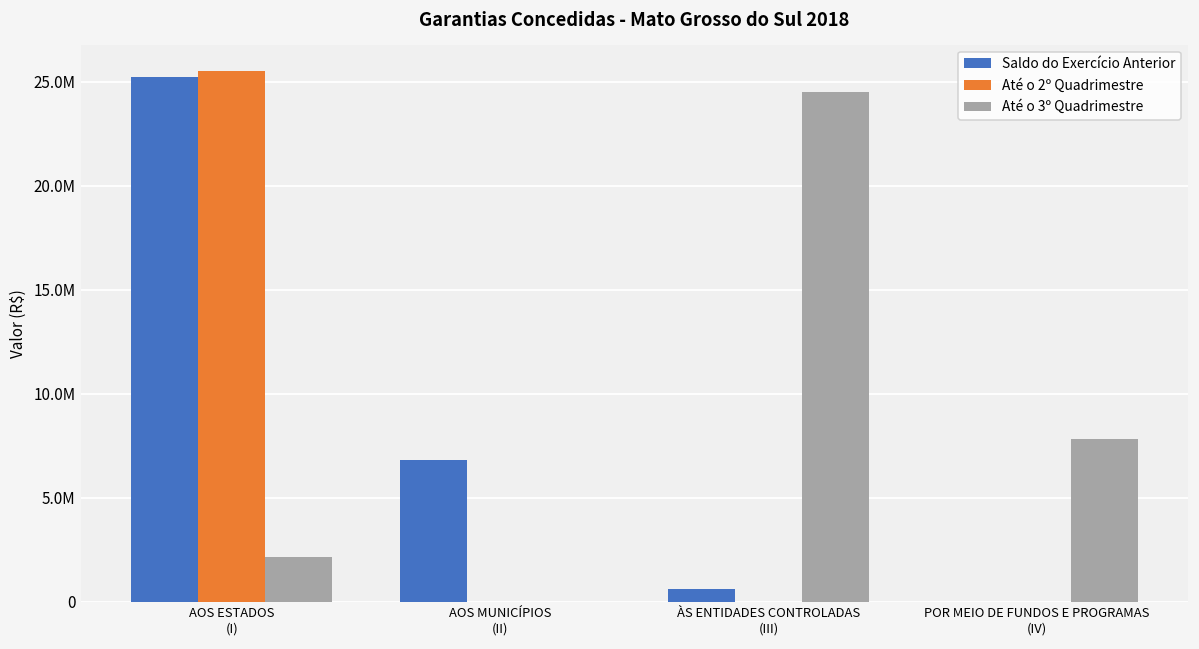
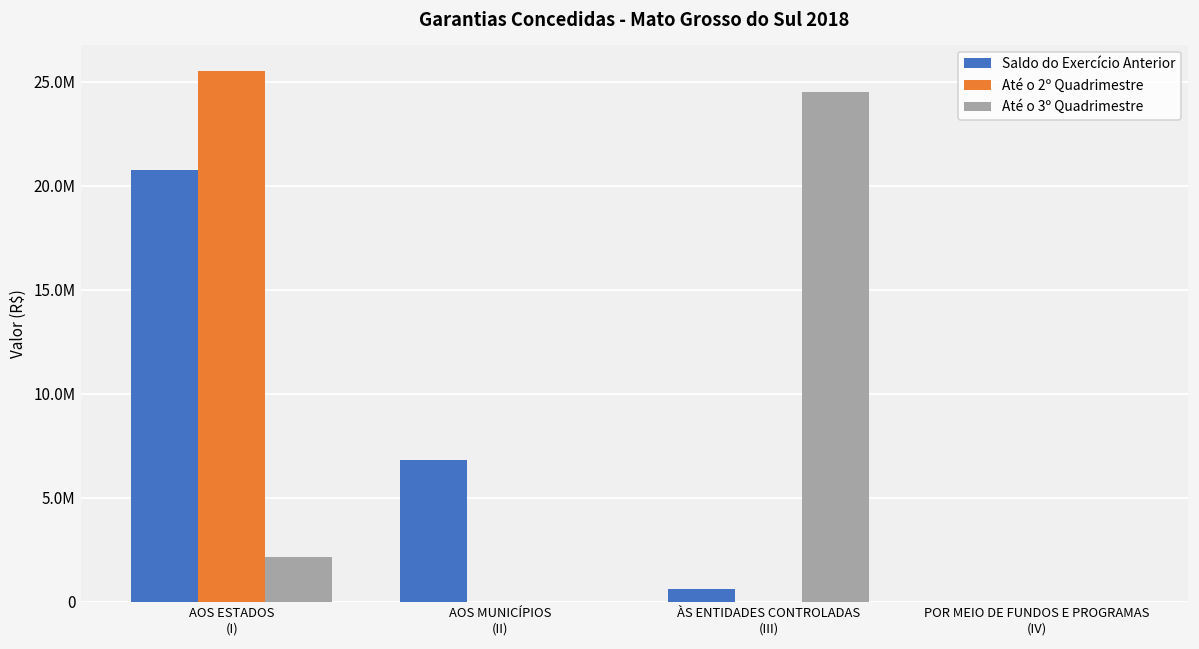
  {
    "Saldo do Exercício Anterior": {
-     "AOS ESTADOS (I)": 25200000,
+     "AOS ESTADOS (I)": 20800000,
      "AOS MUNICÍPIOS (II)": 6800000,
      "ÀS ENTIDADES CONTROLADAS (III)": 600000,
      "POR MEIO DE FUNDOS E PROGRAMAS (IV)": 0
    },
    "Até o 2º Quadrimestre": {
      "AOS ESTADOS (I)": 25500000,
      "AOS MUNICÍPIOS (II)": 0,
      "ÀS ENTIDADES CONTROLADAS (III)": 0,
      "POR MEIO DE FUNDOS E PROGRAMAS (IV)": 0
    },
    "Até o 3º Quadrimestre": {
      "AOS ESTADOS (I)": 2100000,
      "AOS MUNICÍPIOS (II)": 0,
      "ÀS ENTIDADES CONTROLADAS (III)": 24500000,
-     "POR MEIO DE FUNDOS E PROGRAMAS (IV)": 7800000
+     "POR MEIO DE FUNDOS E PROGRAMAS (IV)": 0
    }
  }
